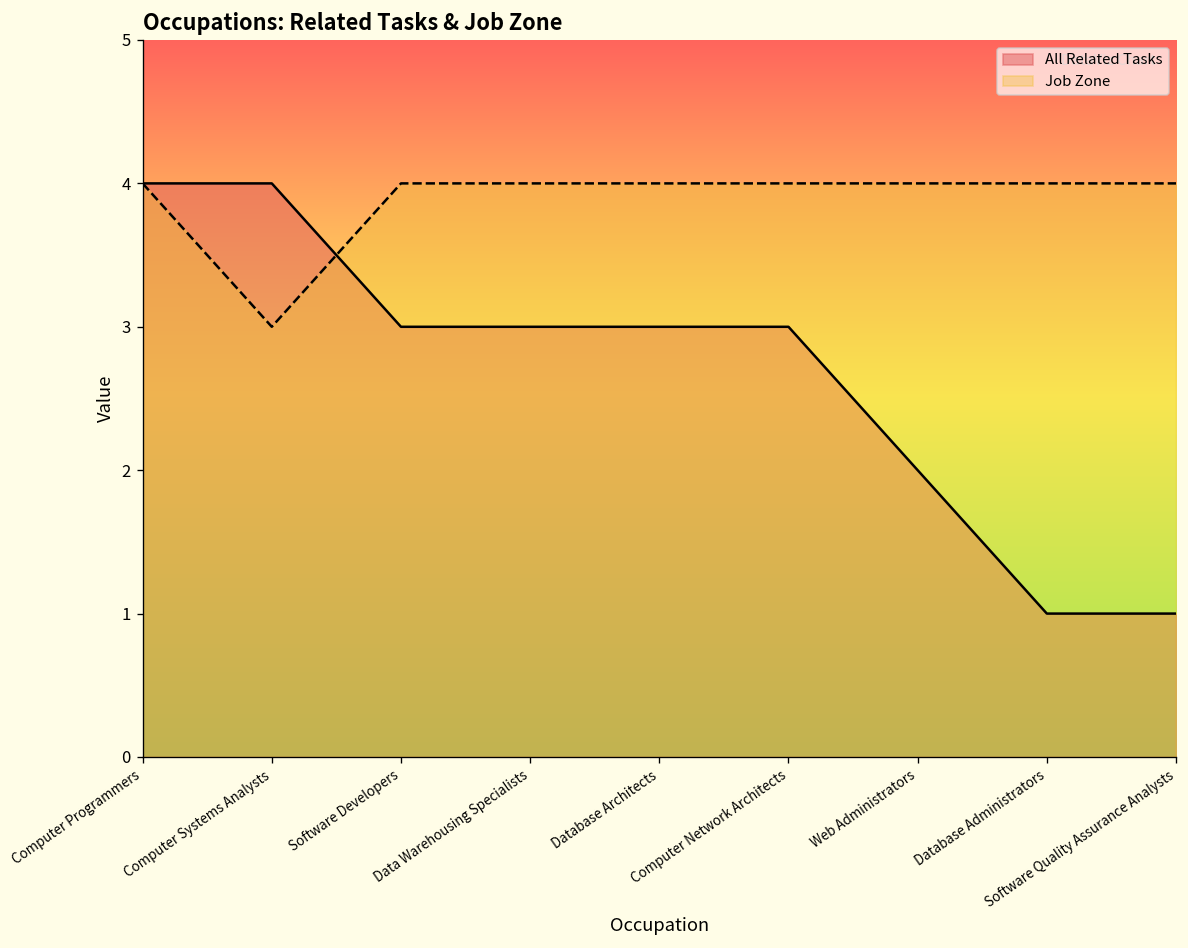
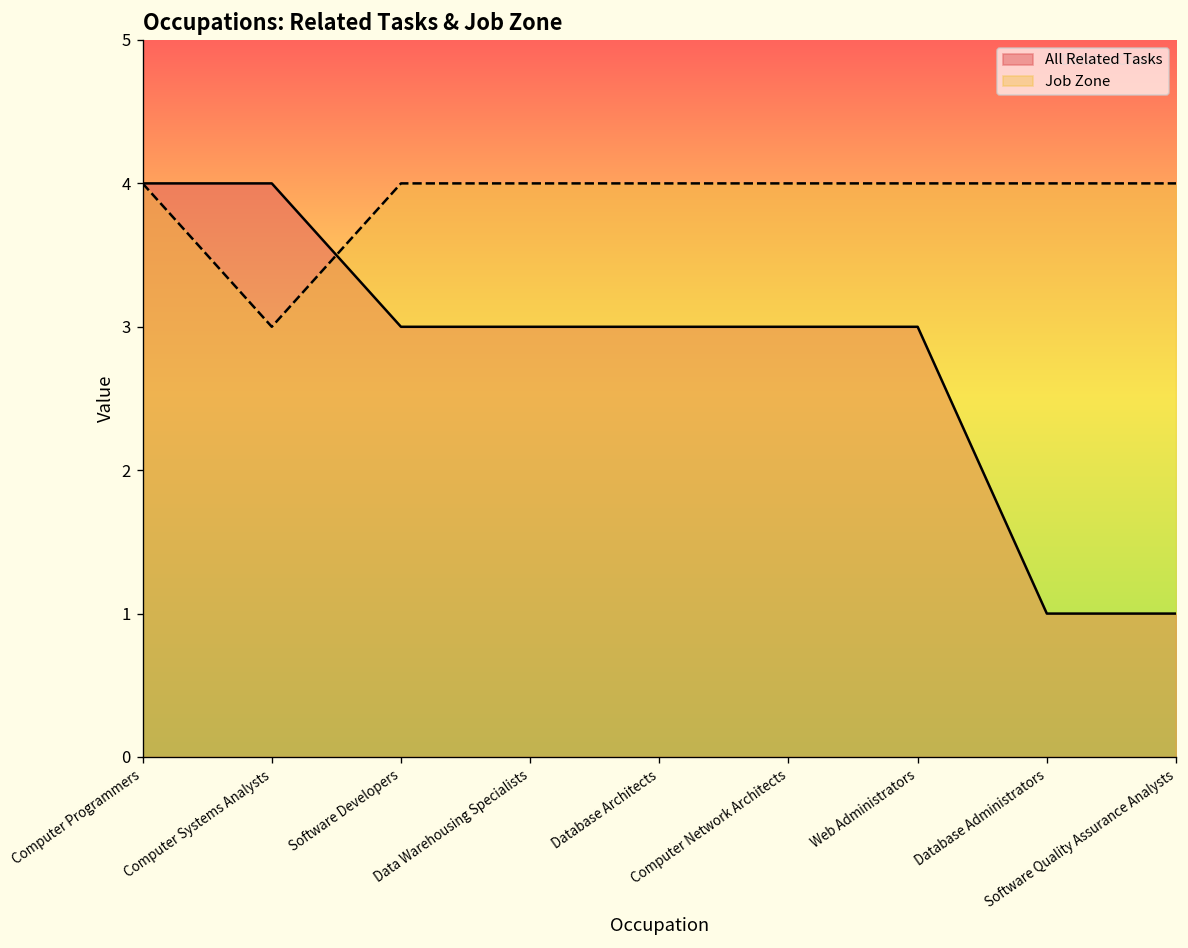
  {
    "All Related Tasks": {
      "Computer Systems Analysts": 4,
      "Software Developers": 3,
      "Data Warehousing Specialists": 3,
      "Database Architects": 3,
      "Computer Network Architects": 3,
-     "Web Administrators": 2,
+     "Web Administrators": 3,
      "Database Administrators": 1,
      "Software Quality Assurance Analysts": 1
    },
    "Job Zone": {
      "Computer Systems Analysts": 3,
      "Software Developers": 4,
      "Data Warehousing Specialists": 4,
      "Database Architects": 4,
      "Computer Network Architects": 4,
      "Web Administrators": 4,
      "Database Administrators": 4,
      "Software Quality Assurance Analysts": 4
    }
  }
